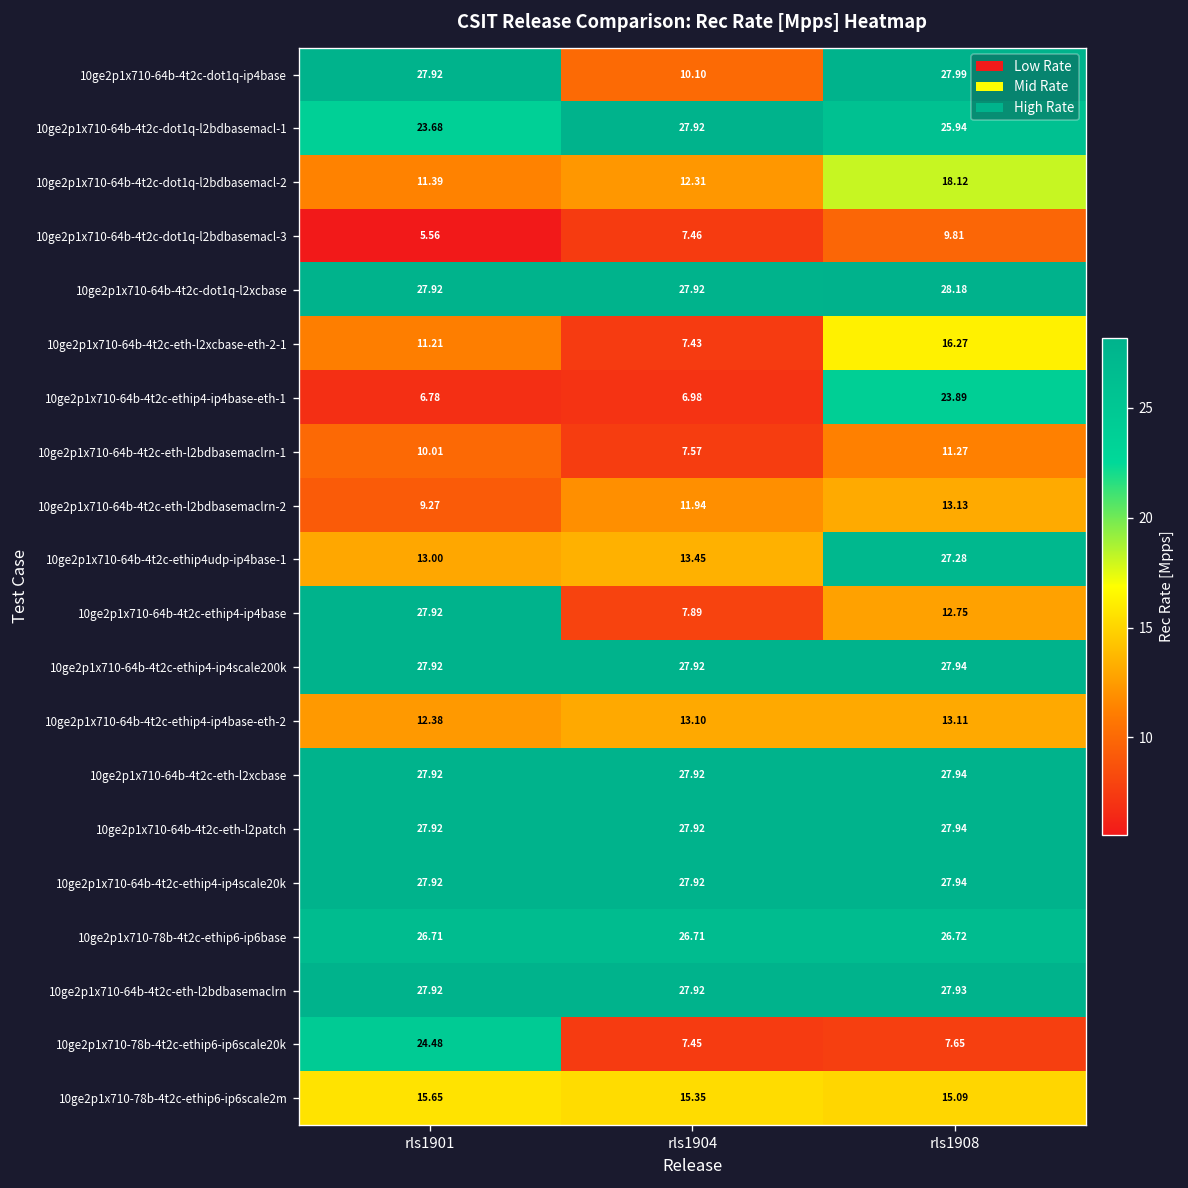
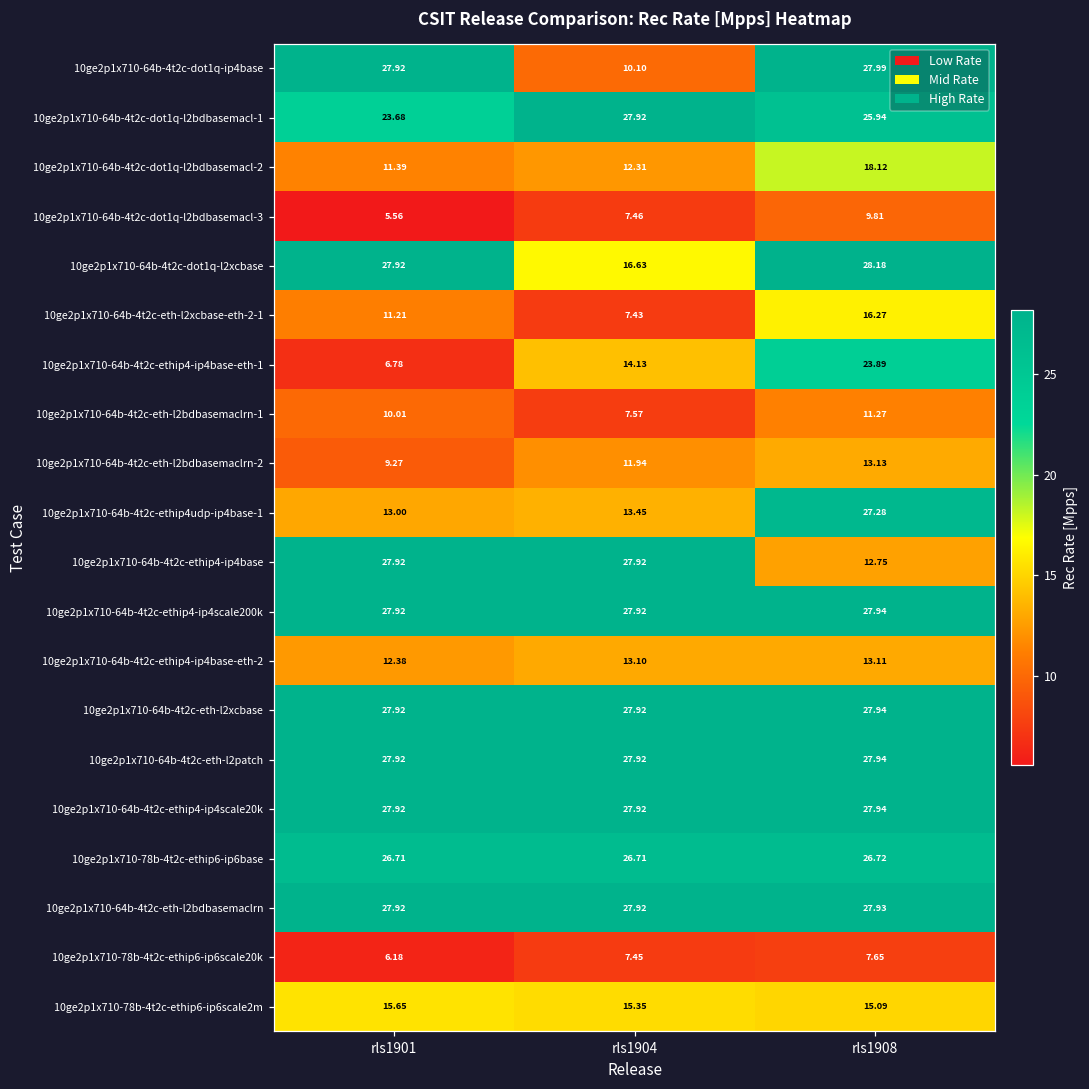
  {
    "10ge2p1x710-64b-4t2c-dot1q-ip4base": {
      "rls1901": 27.92,
      "rls1904": 10.10,
      "rls1908": 27.99
    },
    "10ge2p1x710-64b-4t2c-dot1q-l2bdbasemacl-1": {
      "rls1901": 23.68,
      "rls1904": 27.92,
      "rls1908": 25.94
    },
    "10ge2p1x710-64b-4t2c-dot1q-l2bdbasemacl-2": {
      "rls1901": 11.39,
      "rls1904": 12.31,
      "rls1908": 18.12
    },
    "10ge2p1x710-64b-4t2c-dot1q-l2bdbasemacl-3": {
      "rls1901": 5.56,
      "rls1904": 7.46,
      "rls1908": 9.81
    },
    "10ge2p1x710-64b-4t2c-dot1q-l2xcbase": {
      "rls1901": 27.92,
-     "rls1904": 27.92,
+     "rls1904": 16.63,
      "rls1908": 28.18
    },
    "10ge2p1x710-64b-4t2c-eth-l2xcbase-eth-2-1": {
      "rls1901": 11.21,
      "rls1904": 7.43,
      "rls1908": 16.27
    },
    "10ge2p1x710-64b-4t2c-ethip4-ip4base-eth-1": {
      "rls1901": 6.78,
-     "rls1904": 6.98,
+     "rls1904": 14.13,
      "rls1908": 23.89
    },
    "10ge2p1x710-64b-4t2c-eth-l2bdbasemaclrn-1": {
      "rls1901": 10.01,
      "rls1904": 7.57,
      "rls1908": 11.27
    },
    "10ge2p1x710-64b-4t2c-eth-l2bdbasemaclrn-2": {
      "rls1901": 9.27,
      "rls1904": 11.94,
      "rls1908": 13.13
    },
    "10ge2p1x710-64b-4t2c-ethip4udp-ip4base-1": {
      "rls1901": 13.00,
      "rls1904": 13.45,
      "rls1908": 27.28
    },
    "10ge2p1x710-64b-4t2c-ethip4-ip4base": {
      "rls1901": 27.92,
-     "rls1904": 7.89,
+     "rls1904": 27.92,
      "rls1908": 12.75
    },
    "10ge2p1x710-64b-4t2c-ethip4-ip4scale200k": {
      "rls1901": 27.92,
      "rls1904": 27.92,
      "rls1908": 27.94
    },
    "10ge2p1x710-64b-4t2c-ethip4-ip4base-eth-2": {
      "rls1901": 12.38,
      "rls1904": 13.10,
      "rls1908": 13.11
    },
    "10ge2p1x710-64b-4t2c-eth-l2xcbase": {
      "rls1901": 27.92,
      "rls1904": 27.92,
      "rls1908": 27.94
    },
    "10ge2p1x710-64b-4t2c-eth-l2patch": {
      "rls1901": 27.92,
      "rls1904": 27.92,
      "rls1908": 27.94
    },
    "10ge2p1x710-64b-4t2c-ethip4-ip4scale20k": {
      "rls1901": 27.92,
      "rls1904": 27.92,
      "rls1908": 27.94
    },
    "10ge2p1x710-78b-4t2c-ethip6-ip6base": {
      "rls1901": 26.71,
      "rls1904": 26.71,
      "rls1908": 26.72
    },
    "10ge2p1x710-64b-4t2c-eth-l2bdbasemaclrn": {
      "rls1901": 27.92,
      "rls1904": 27.92,
      "rls1908": 27.93
    },
    "10ge2p1x710-78b-4t2c-ethip6-ip6scale20k": {
-     "rls1901": 24.48,
+     "rls1901": 6.18,
      "rls1904": 7.45,
      "rls1908": 7.65
    },
    "10ge2p1x710-78b-4t2c-ethip6-ip6scale2m": {
      "rls1901": 15.65,
      "rls1904": 15.35,
      "rls1908": 15.09
    }
  }
